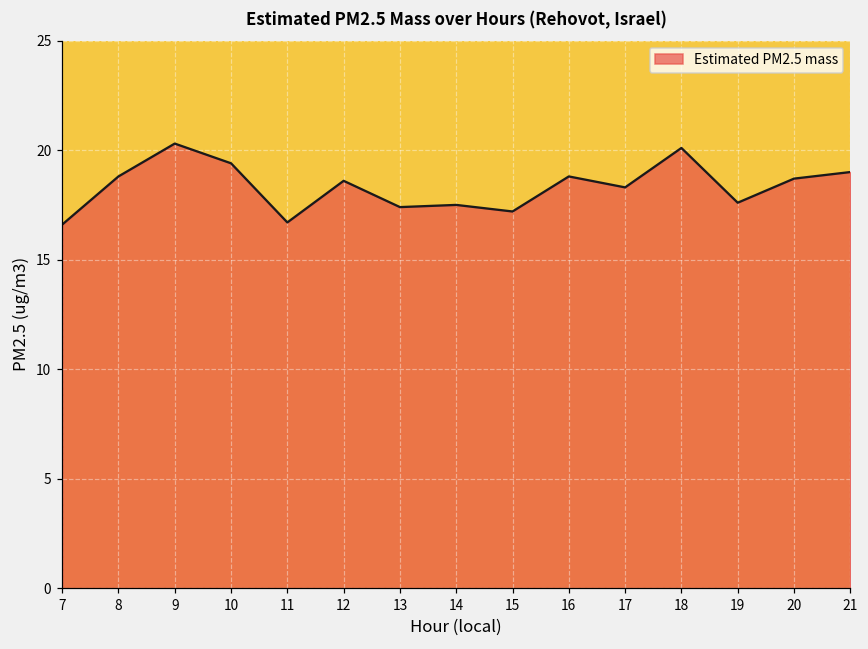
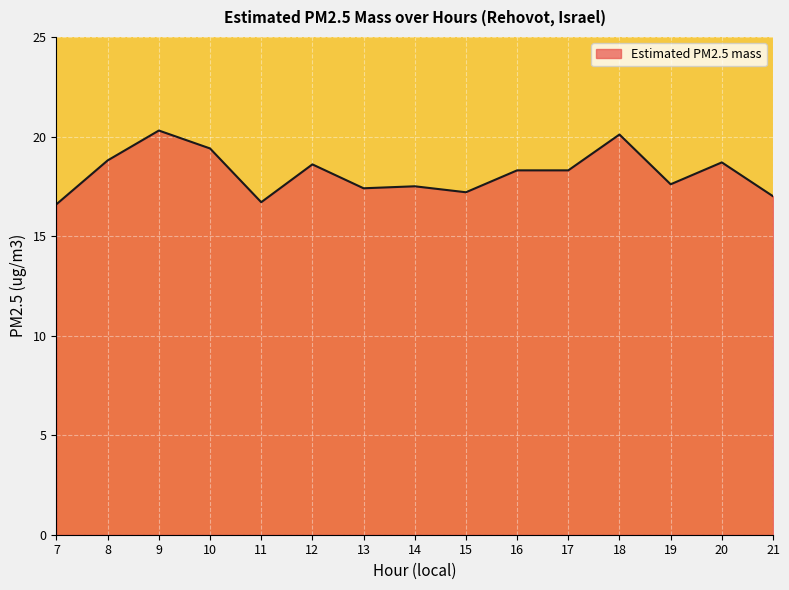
  {
    "7": 16.6,
    "8": 18.8,
    "9": 20.3,
    "10": 19.4,
    "11": 16.7,
    "12": 18.6,
    "13": 17.4,
    "14": 17.5,
    "15": 17.2,
-   "16": 18.8,
+   "16": 18.3,
    "17": 18.3,
    "18": 20.1,
    "19": 17.6,
    "20": 18.7,
-   "21": 19
+   "21": 17
  }
